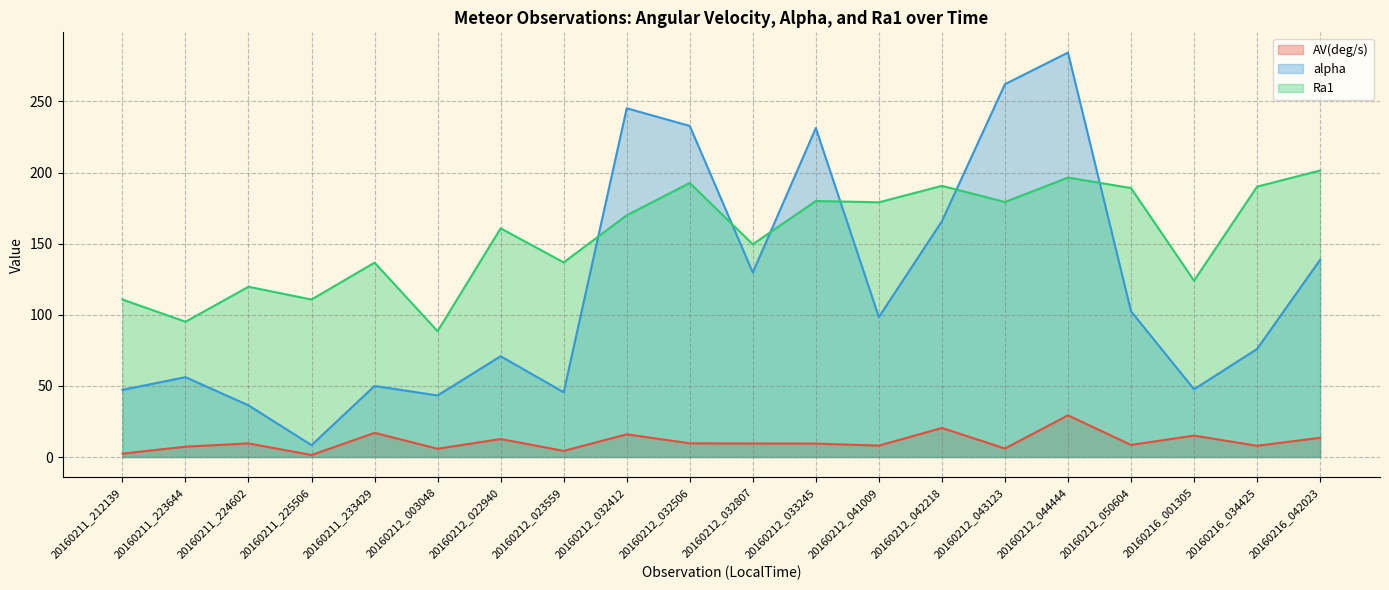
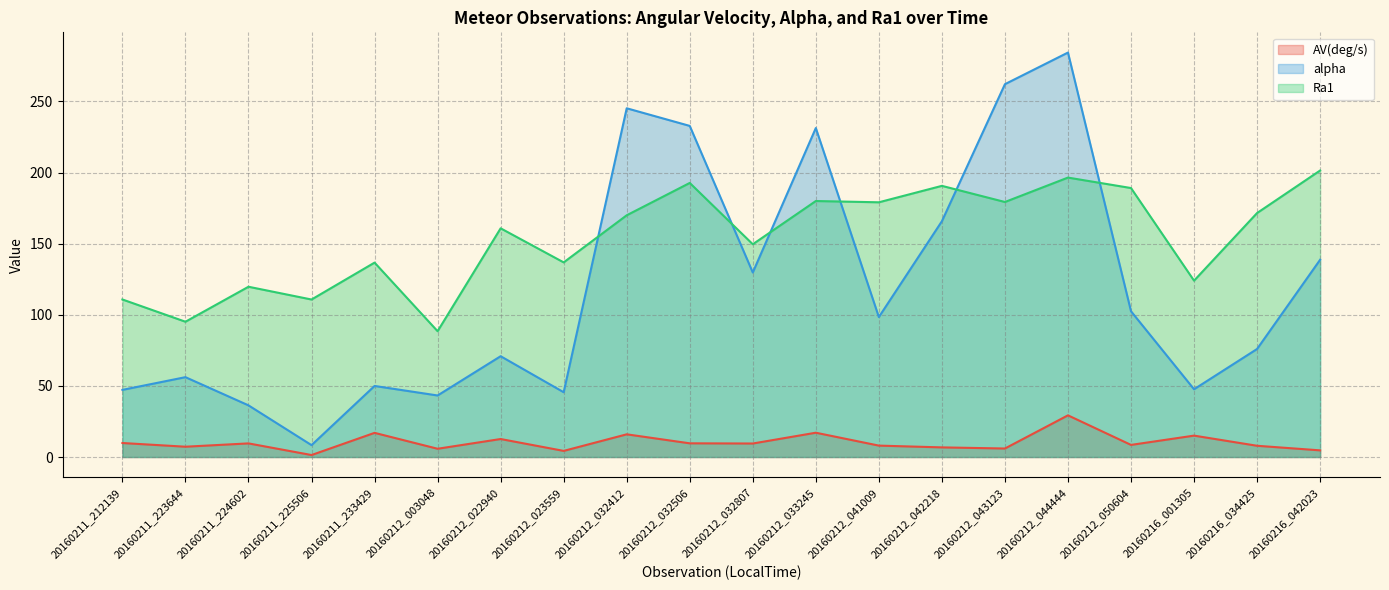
  {
    "AV(deg/s)": {
-     "20160211_212139": 2,
+     "20160211_212139": 10,
      "20160211_223644": 7,
      "20160211_224602": 10,
      "20160211_225506": 1,
      "20160211_233429": 17,
      "20160212_003048": 6,
      "20160212_022940": 13,
      "20160212_023559": 4,
      "20160212_032412": 16,
      "20160212_032506": 10,
      "20160212_032807": 9,
-     "20160212_033245": 9,
+     "20160212_033245": 17,
      "20160212_041009": 8,
-     "20160212_042218": 20,
+     "20160212_042218": 7,
      "20160212_043123": 6,
      "20160212_044444": 29,
      "20160212_050604": 9,
      "20160216_001305": 15,
      "20160216_034425": 8,
-     "20160216_042023": 14
+     "20160216_042023": 5
    },
    "alpha": {
      "20160211_212139": 47,
      "20160211_223644": 56,
      "20160211_224602": 36,
      "20160211_225506": 8,
      "20160211_233429": 50,
      "20160212_003048": 43,
      "20160212_022940": 71,
      "20160212_023559": 46,
      "20160212_032412": 245,
      "20160212_032506": 233,
      "20160212_032807": 130,
      "20160212_033245": 231,
      "20160212_041009": 98,
      "20160212_042218": 166,
      "20160212_043123": 262,
      "20160212_044444": 284,
      "20160212_050604": 102,
      "20160216_001305": 48,
      "20160216_034425": 76,
      "20160216_042023": 139
    },
    "Ra1": {
      "20160211_212139": 111,
      "20160211_223644": 95,
      "20160211_224602": 120,
      "20160211_225506": 111,
      "20160211_233429": 137,
      "20160212_003048": 88,
      "20160212_022940": 161,
      "20160212_023559": 137,
      "20160212_032412": 170,
      "20160212_032506": 193,
      "20160212_032807": 150,
      "20160212_033245": 180,
      "20160212_041009": 179,
      "20160212_042218": 191,
      "20160212_043123": 179,
      "20160212_044444": 196,
      "20160212_050604": 189,
      "20160216_001305": 124,
-     "20160216_034425": 190,
+     "20160216_034425": 172,
      "20160216_042023": 201
    }
  }
